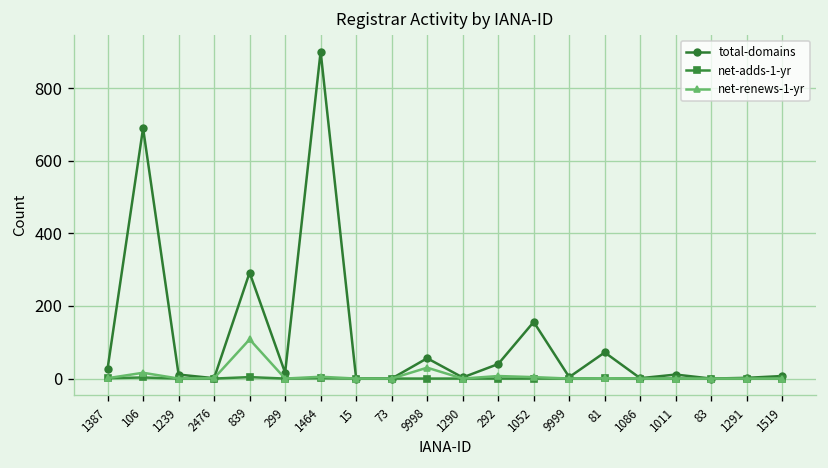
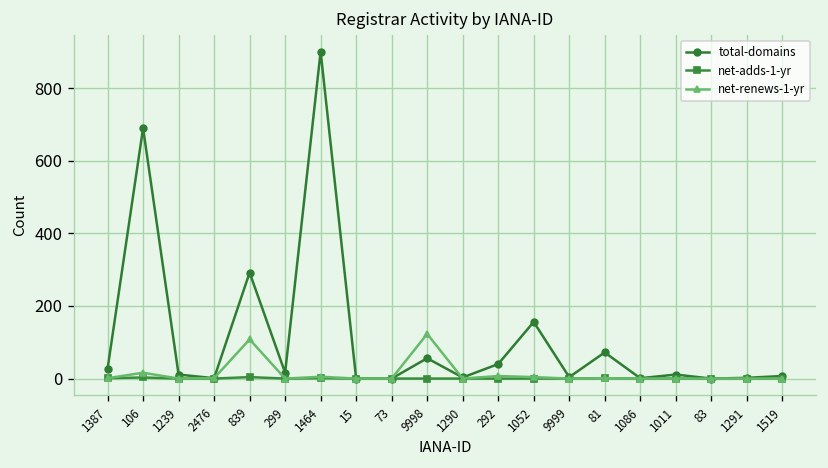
  {
    "net-renews-1-yr": {
      "106": 20,
      "839": 110,
-     "9998": 30
+     "9998": 120
    }
  }
